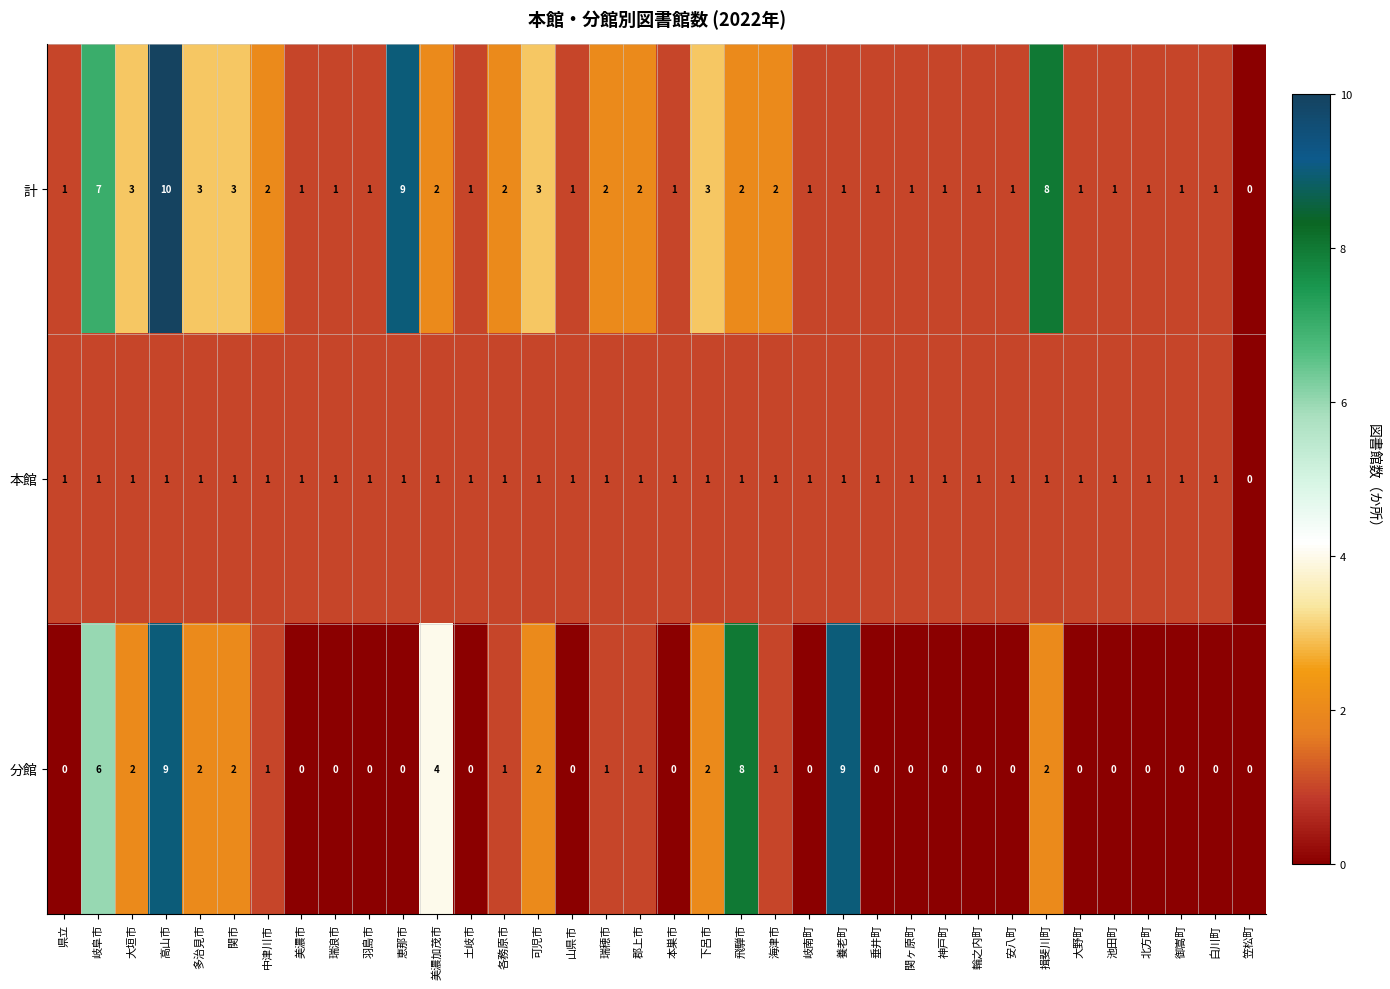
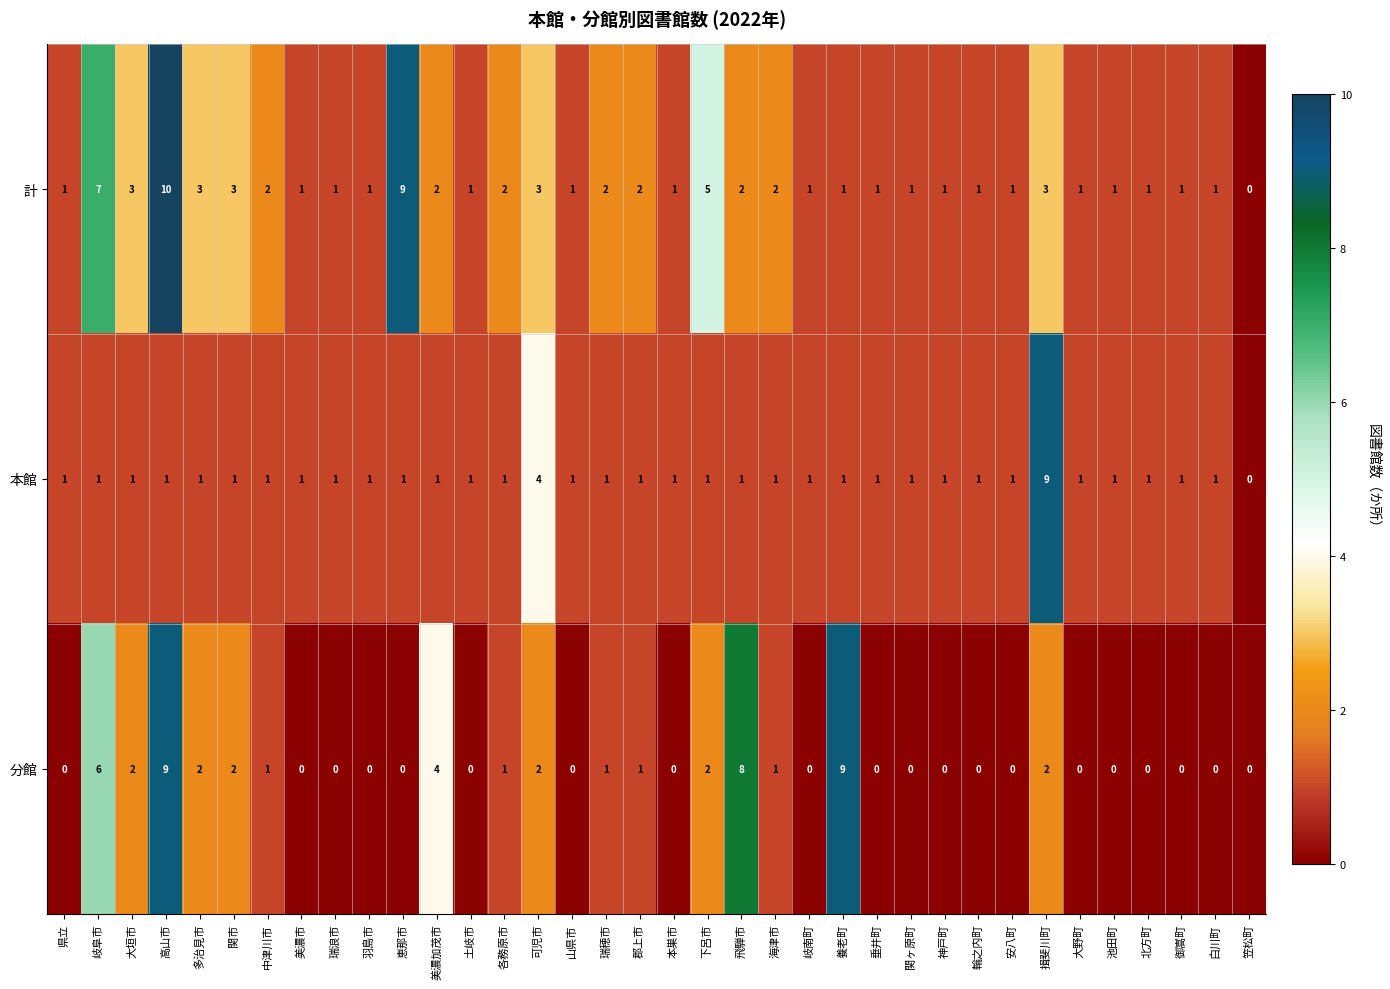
  {
    "計": {
      "県立": 1,
      "岐阜市": 7,
      "大垣市": 3,
      "高山市": 10,
      "多治見市": 3,
      "関市": 3,
      "中津川市": 2,
      "美濃市": 1,
      "瑞浪市": 1,
      "羽島市": 1,
      "恵那市": 9,
      "美濃加茂市": 2,
      "土岐市": 1,
      "各務原市": 2,
      "可児市": 3,
      "山県市": 1,
      "瑞穂市": 2,
      "郡上市": 2,
      "本巣市": 1,
-     "下呂市": 3,
+     "下呂市": 5,
      "飛騨市": 2,
      "海津市": 2,
      "岐南町": 1,
      "養老町": 1,
      "垂井町": 1,
      "関ヶ原町": 1,
      "神戸町": 1,
      "輪之内町": 1,
      "安八町": 1,
-     "揖斐川町": 8,
+     "揖斐川町": 3,
      "大野町": 1,
      "池田町": 1,
      "北方町": 1,
      "御嵩町": 1,
      "白川町": 1,
      "笠松町": 0
    },
    "本館": {
      "県立": 1,
      "岐阜市": 1,
      "大垣市": 1,
      "高山市": 1,
      "多治見市": 1,
      "関市": 1,
      "中津川市": 1,
      "美濃市": 1,
      "瑞浪市": 1,
      "羽島市": 1,
      "恵那市": 1,
      "美濃加茂市": 1,
      "土岐市": 1,
      "各務原市": 1,
-     "可児市": 1,
+     "可児市": 4,
      "山県市": 1,
      "瑞穂市": 1,
      "郡上市": 1,
      "本巣市": 1,
      "下呂市": 1,
      "飛騨市": 1,
      "海津市": 1,
      "岐南町": 1,
      "養老町": 1,
      "垂井町": 1,
      "関ヶ原町": 1,
      "神戸町": 1,
      "輪之内町": 1,
      "安八町": 1,
-     "揖斐川町": 1,
+     "揖斐川町": 9,
      "大野町": 1,
      "池田町": 1,
      "北方町": 1,
      "御嵩町": 1,
      "白川町": 1,
      "笠松町": 0
    },
    "分館": {
      "県立": 0,
      "岐阜市": 6,
      "大垣市": 2,
      "高山市": 9,
      "多治見市": 2,
      "関市": 2,
      "中津川市": 1,
      "美濃市": 0,
      "瑞浪市": 0,
      "羽島市": 0,
      "恵那市": 0,
      "美濃加茂市": 4,
      "土岐市": 0,
      "各務原市": 1,
      "可児市": 2,
      "山県市": 0,
      "瑞穂市": 1,
      "郡上市": 1,
      "本巣市": 0,
      "下呂市": 2,
      "飛騨市": 8,
      "海津市": 1,
      "岐南町": 0,
      "養老町": 9,
      "垂井町": 0,
      "関ヶ原町": 0,
      "神戸町": 0,
      "輪之内町": 0,
      "安八町": 0,
      "揖斐川町": 2,
      "大野町": 0,
      "池田町": 0,
      "北方町": 0,
      "御嵩町": 0,
      "白川町": 0,
      "笠松町": 0
    }
  }
